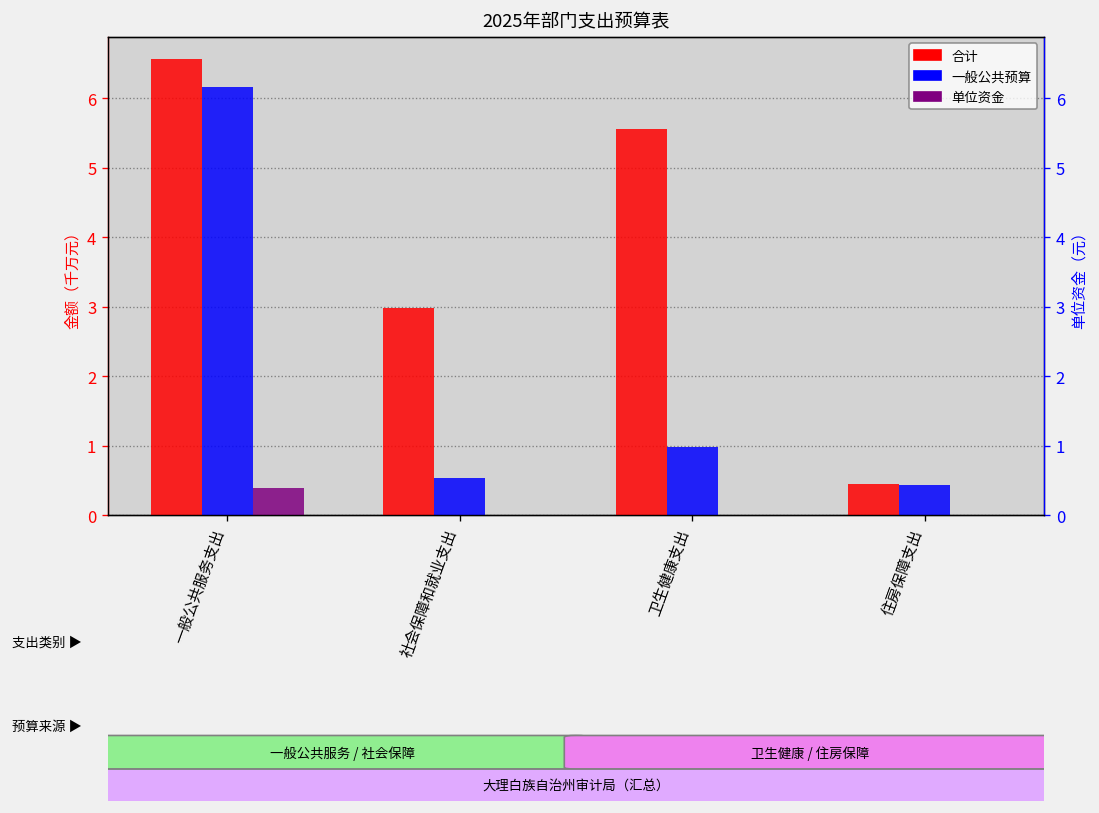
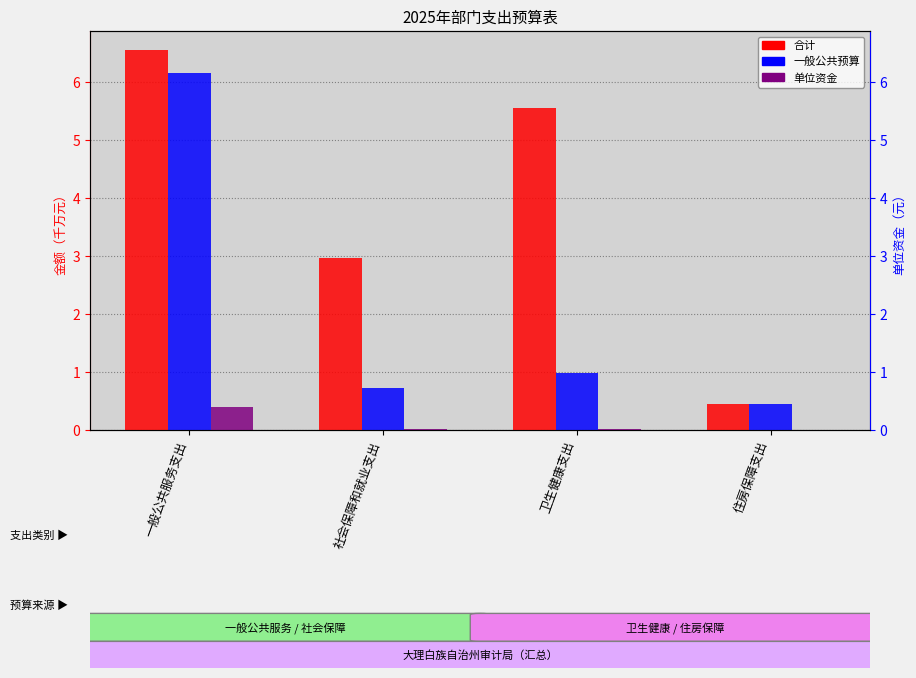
  {
    "合计": {
      "一般公共服务支出": 6.6,
      "社会保障和就业支出": 3.0,
      "卫生健康支出": 5.6,
      "住房保障支出": 0.5
    },
    "一般公共预算": {
      "一般公共服务支出": 6.2,
-     "社会保障和就业支出": 0.5,
+     "社会保障和就业支出": 0.7,
      "卫生健康支出": 1.0,
      "住房保障支出": 0.4
    },
    "单位资金": {
      "一般公共服务支出": 0.4
    }
  }
